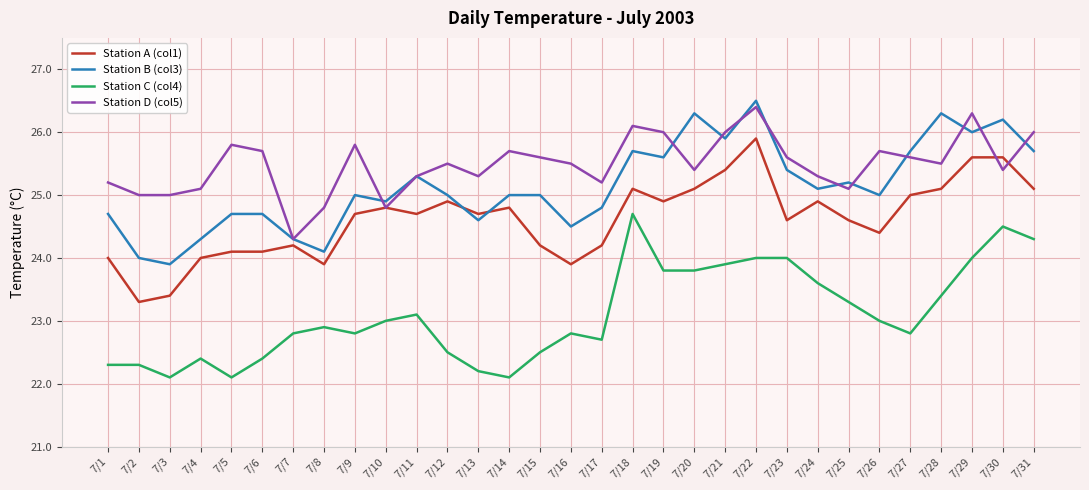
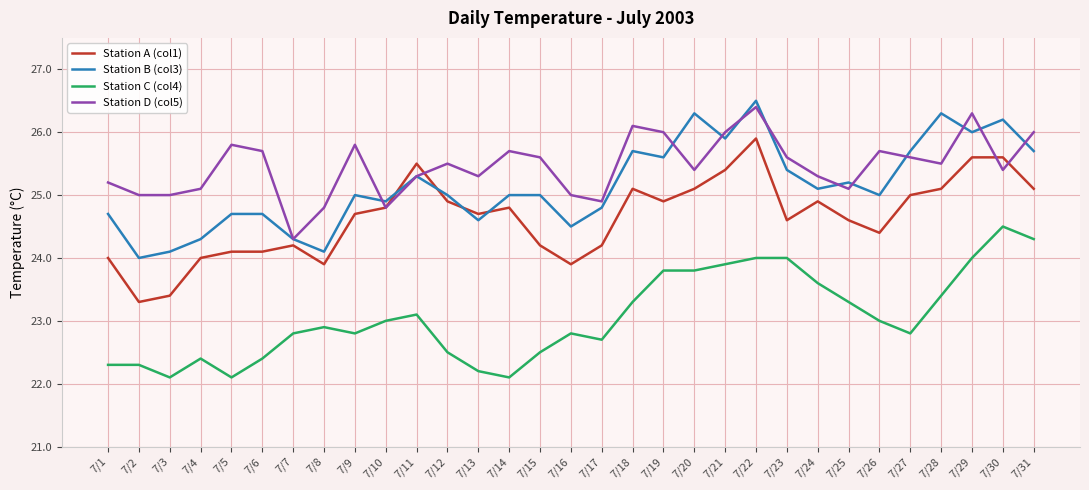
  {
    "Station A (col1)": {
      "7/1": 24.0,
      "7/2": 23.3,
      "7/3": 23.4,
      "7/4": 24.0,
      "7/5": 24.1,
      "7/6": 24.1,
      "7/7": 24.2,
      "7/8": 23.9,
      "7/9": 24.7,
-     "7/11": 24.7,
+     "7/11": 25.5,
      "7/12": 24.9,
      "7/13": 24.7,
      "7/14": 24.8,
      "7/15": 24.2,
      "7/16": 23.9,
      "7/17": 24.2,
      "7/18": 25.1,
      "7/19": 24.9,
      "7/20": 25.1,
      "7/21": 25.4,
      "7/22": 25.9,
      "7/23": 24.6,
      "7/24": 24.9,
      "7/25": 24.6,
      "7/26": 24.4,
      "7/27": 25.0,
      "7/28": 25.1,
      "7/29": 25.6,
      "7/30": 25.6,
      "7/31": 25.1
    },
    "Station B (col3)": {
      "7/1": 24.7,
      "7/2": 24.0,
-     "7/3": 23.9,
+     "7/3": 24.1,
      "7/4": 24.3,
      "7/5": 24.7,
      "7/6": 24.7,
      "7/8": 24.1,
      "7/9": 25.0,
      "7/10": 24.9,
      "7/12": 25.0,
      "7/13": 24.6,
      "7/14": 25.0,
      "7/15": 25.0,
      "7/16": 24.5,
      "7/17": 24.8,
      "7/18": 25.7,
      "7/19": 25.6,
      "7/20": 26.3,
      "7/21": 25.9,
      "7/22": 26.5,
      "7/23": 25.4,
      "7/24": 25.1,
      "7/25": 25.2,
      "7/26": 25.0,
      "7/27": 25.7,
      "7/28": 26.3,
      "7/29": 26.0,
      "7/30": 26.2,
      "7/31": 25.7
    },
    "Station C (col4)": {
      "7/1": 22.3,
      "7/2": 22.3,
      "7/3": 22.1,
      "7/4": 22.4,
      "7/5": 22.1,
      "7/6": 22.4,
      "7/7": 22.8,
      "7/8": 22.9,
      "7/9": 22.8,
      "7/10": 23.0,
      "7/11": 23.1,
      "7/12": 22.5,
      "7/13": 22.2,
      "7/14": 22.1,
      "7/15": 22.5,
      "7/16": 22.8,
      "7/17": 22.7,
-     "7/18": 24.7,
+     "7/18": 23.3,
      "7/19": 23.8,
      "7/20": 23.8,
      "7/21": 23.9,
      "7/22": 24.0,
      "7/23": 24.0,
      "7/24": 23.6,
      "7/25": 23.3,
      "7/26": 23.0,
      "7/27": 22.8,
      "7/28": 23.4,
      "7/29": 24.0,
      "7/30": 24.5,
      "7/31": 24.3
    },
    "Station D (col5)": {
      "7/1": 25.2,
      "7/2": 25.0,
      "7/3": 25.0,
      "7/4": 25.1,
      "7/5": 25.8,
      "7/6": 25.7,
      "7/8": 24.8,
      "7/9": 25.8,
      "7/12": 25.5,
      "7/13": 25.3,
      "7/14": 25.7,
      "7/15": 25.6,
-     "7/16": 25.5,
-     "7/17": 25.2,
+     "7/16": 25.0,
+     "7/17": 24.9,
      "7/18": 26.1,
      "7/19": 26.0,
      "7/20": 25.4,
      "7/21": 26.0,
      "7/22": 26.4,
      "7/23": 25.6,
      "7/24": 25.3,
      "7/25": 25.1,
      "7/26": 25.7,
      "7/27": 25.6,
      "7/28": 25.5,
      "7/29": 26.3,
      "7/30": 25.4,
      "7/31": 26.0
    }
  }
